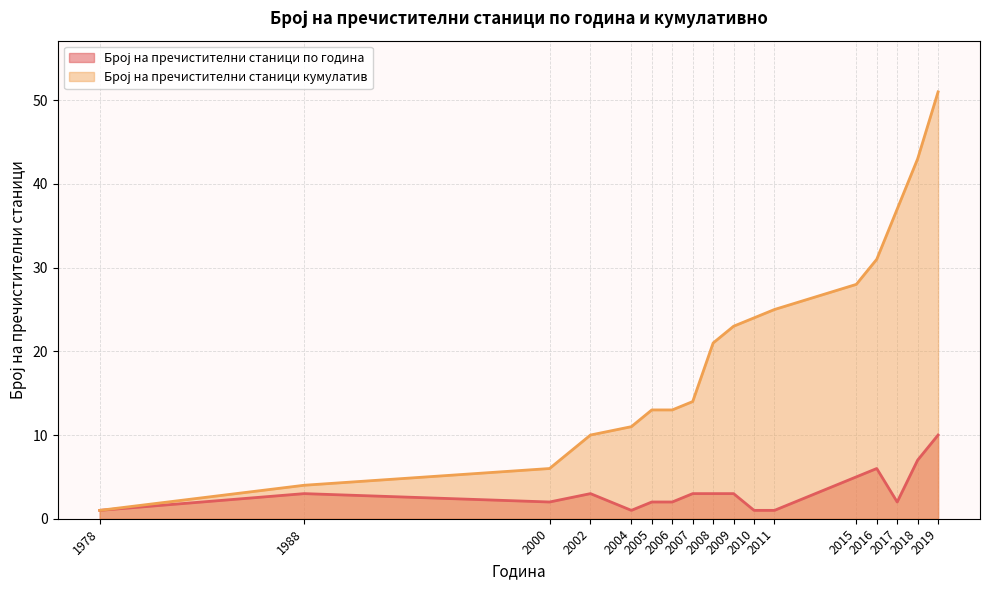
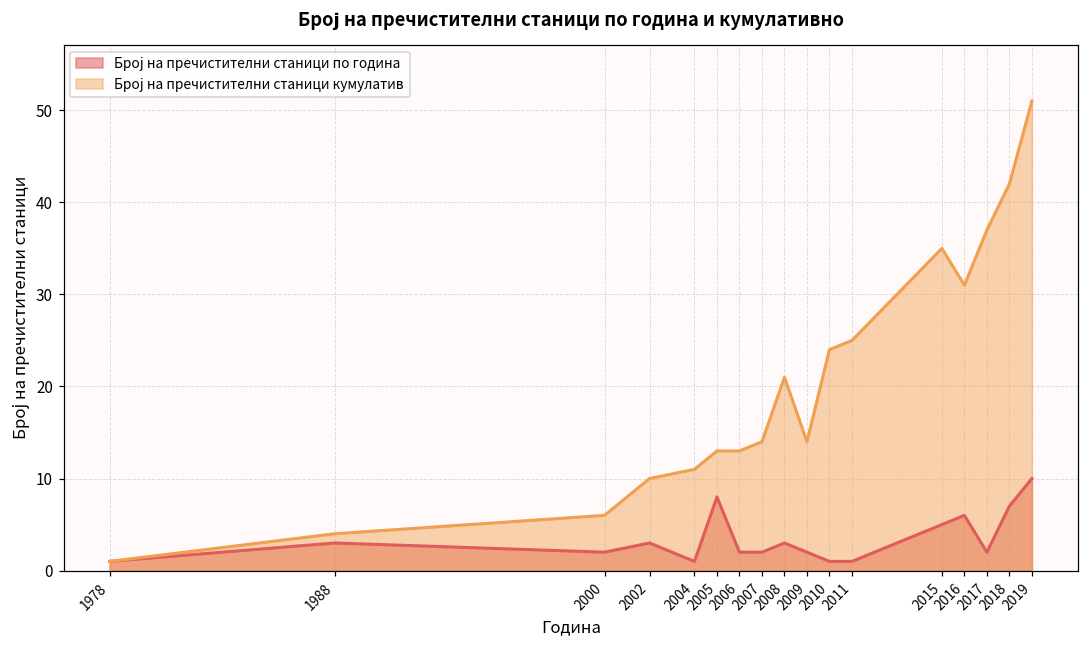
  {
    "Број на пречистителни станици по година": {
      "1988": 3,
      "2000": 2,
      "2002": 3,
      "2004": 1,
-     "2005": 2,
+     "2005": 8,
      "2006": 2,
-     "2007": 3,
+     "2007": 2,
      "2008": 3,
-     "2009": 3,
+     "2009": 2,
      "2010": 1,
      "2011": 1,
      "2015": 5,
      "2016": 6,
      "2017": 2,
      "2018": 7,
      "2019": 10
    },
    "Број на пречистителни станици кумулатив": {
      "1988": 4,
      "2000": 6,
      "2002": 10,
      "2004": 11,
      "2005": 13,
      "2006": 13,
      "2007": 14,
      "2008": 21,
-     "2009": 23,
+     "2009": 14,
      "2010": 24,
      "2011": 25,
-     "2015": 28,
+     "2015": 35,
      "2016": 31,
      "2017": 37,
-     "2018": 43,
+     "2018": 42,
      "2019": 51
    }
  }
